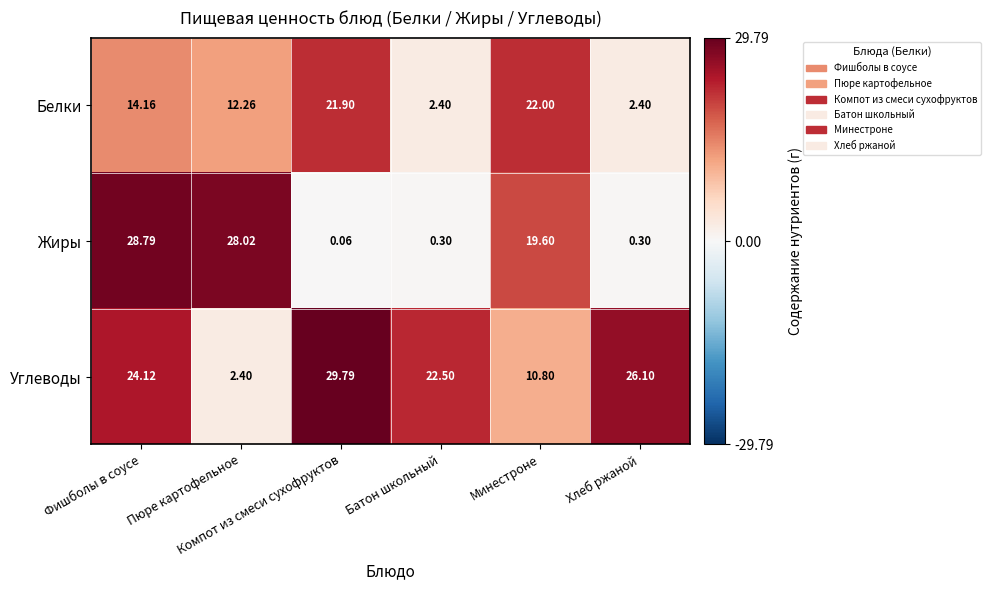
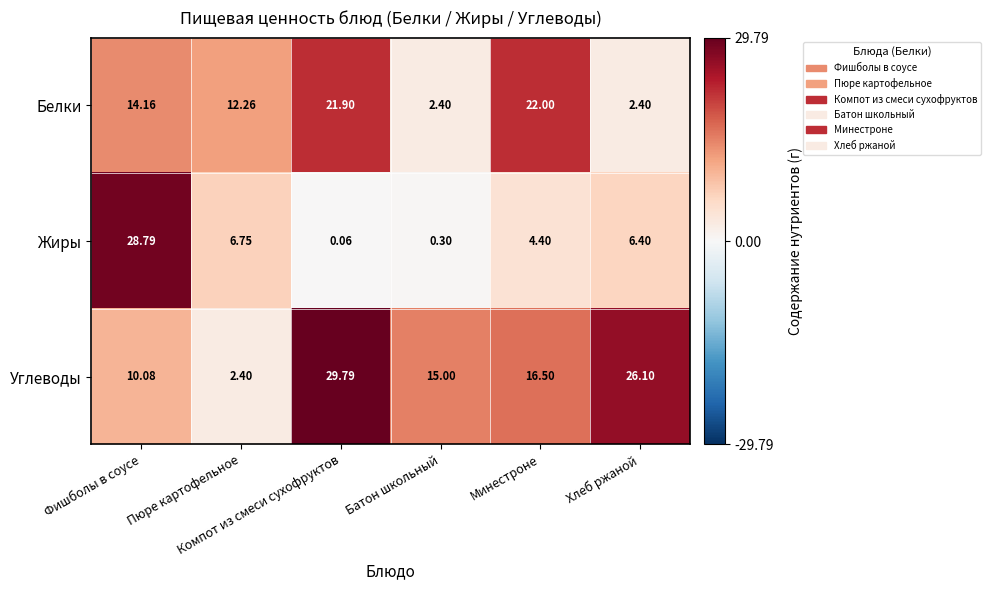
  {
    "Белки": {
      "Фишболы в соусе": 14.16,
      "Пюре картофельное": 12.26,
      "Компот из смеси сухофруктов": 21.90,
      "Батон школьный": 2.40,
      "Минестроне": 22.00,
      "Хлеб ржаной": 2.40
    },
    "Жиры": {
      "Фишболы в соусе": 28.79,
-     "Пюре картофельное": 28.02,
+     "Пюре картофельное": 6.75,
      "Компот из смеси сухофруктов": 0.06,
      "Батон школьный": 0.30,
-     "Минестроне": 19.60,
-     "Хлеб ржаной": 0.30
+     "Минестроне": 4.40,
+     "Хлеб ржаной": 6.40
    },
    "Углеводы": {
-     "Фишболы в соусе": 24.12,
+     "Фишболы в соусе": 10.08,
      "Пюре картофельное": 2.40,
      "Компот из смеси сухофруктов": 29.79,
-     "Батон школьный": 22.50,
-     "Минестроне": 10.80,
+     "Батон школьный": 15.00,
+     "Минестроне": 16.50,
      "Хлеб ржаной": 26.10
    }
  }
